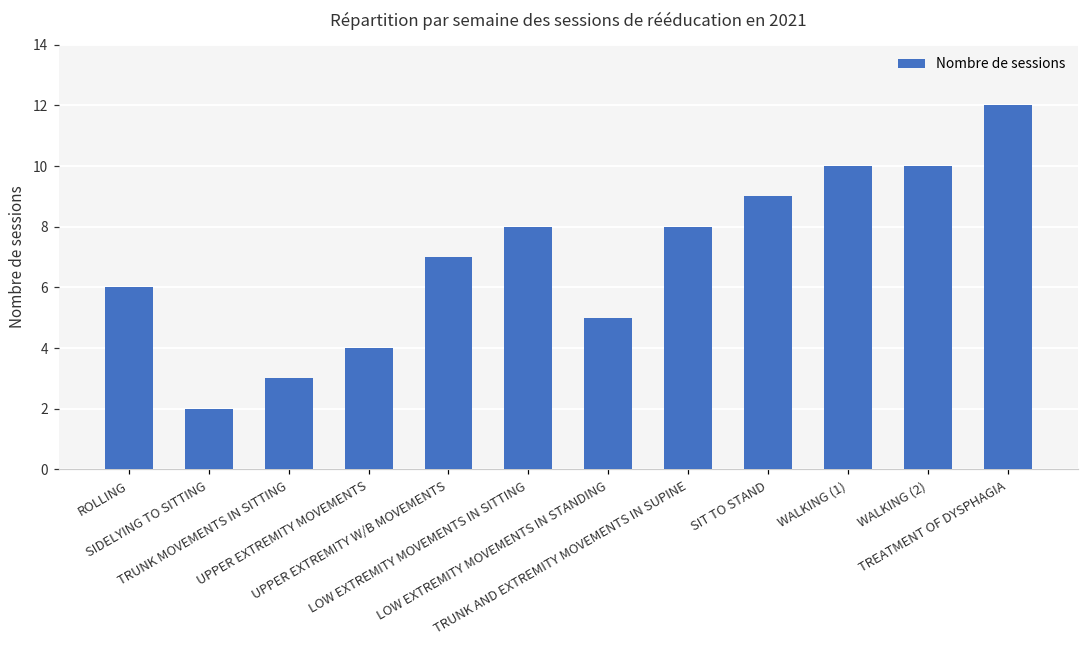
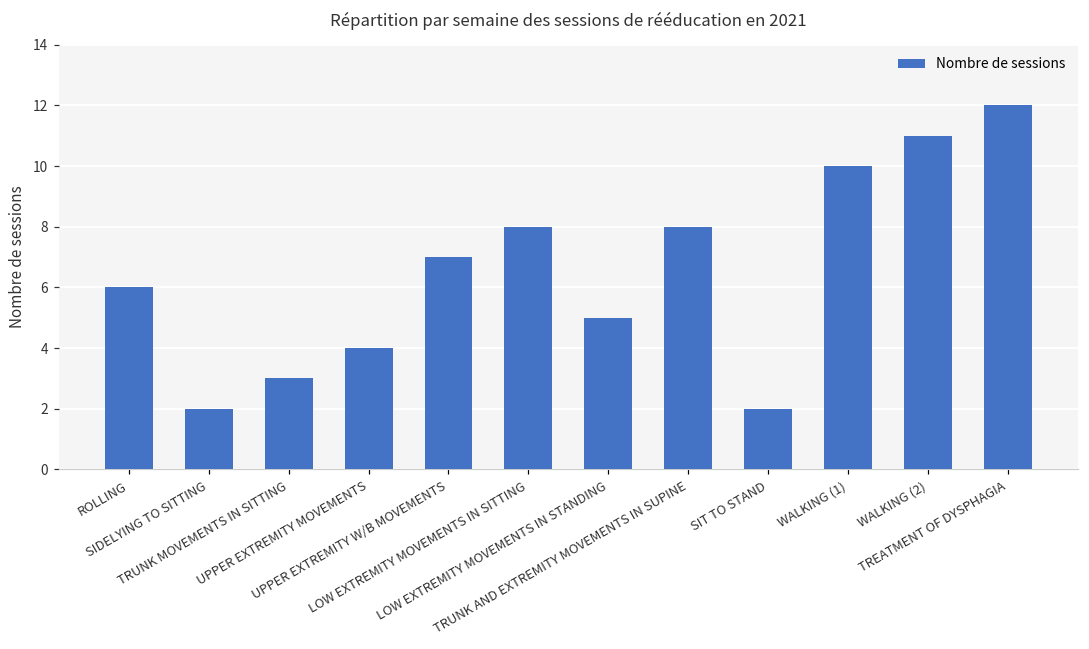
  {
    "ROLLING": 6,
    "SIDELYING TO SITTING": 2,
    "TRUNK MOVEMENTS IN SITTING": 3,
    "UPPER EXTREMITY MOVEMENTS": 4,
    "UPPER EXTREMITY W/B MOVEMENTS": 7,
    "LOW EXTREMITY MOVEMENTS IN SITTING": 8,
    "LOW EXTREMITY MOVEMENTS IN STANDING": 5,
    "TRUNK AND EXTREMITY MOVEMENTS IN SUPINE": 8,
-   "SIT TO STAND": 9,
+   "SIT TO STAND": 2,
    "WALKING (1)": 10,
-   "WALKING (2)": 10,
+   "WALKING (2)": 11,
    "TREATMENT OF DYSPHAGIA": 12
  }
